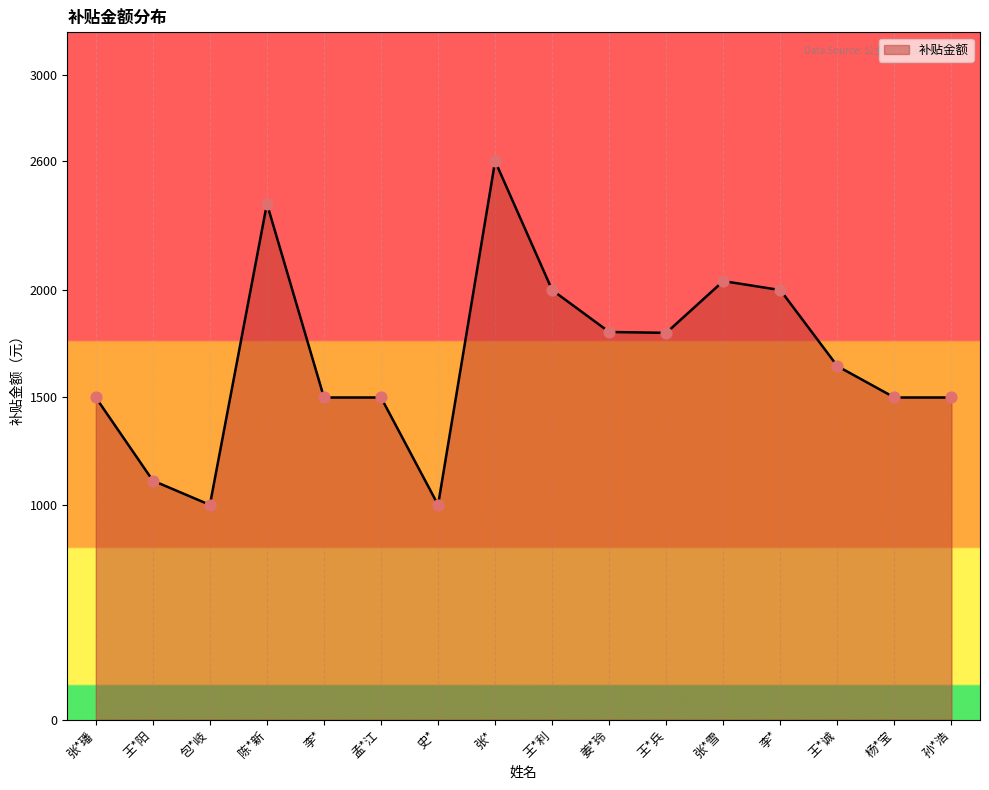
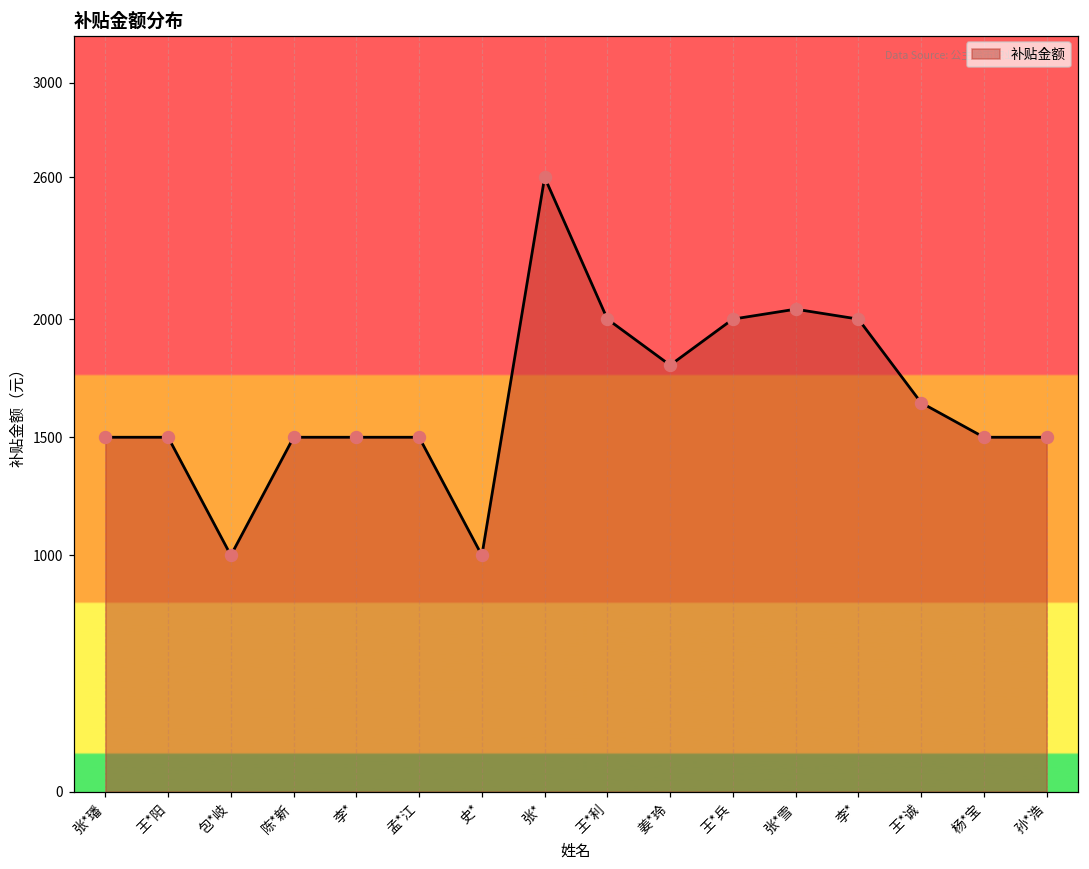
  {
    "张*璠": 1500,
-   "王*阳": 1110,
+   "王*阳": 1500,
    "包*岐": 1000,
-   "陈*新": 2400,
+   "陈*新": 1500,
    "孟*江": 1500,
    "史*": 1000,
    "张*": 2600,
    "王*利": 2000,
    "姜*玲": 1810,
-   "王*兵": 1800,
+   "王*兵": 2000,
    "张*雪": 2040,
    "王*诚": 1650,
    "杨*宝": 1500,
    "孙*浩": 1500
  }
